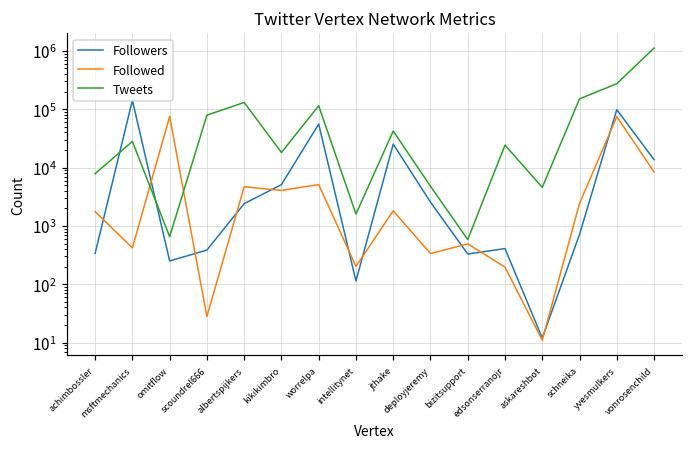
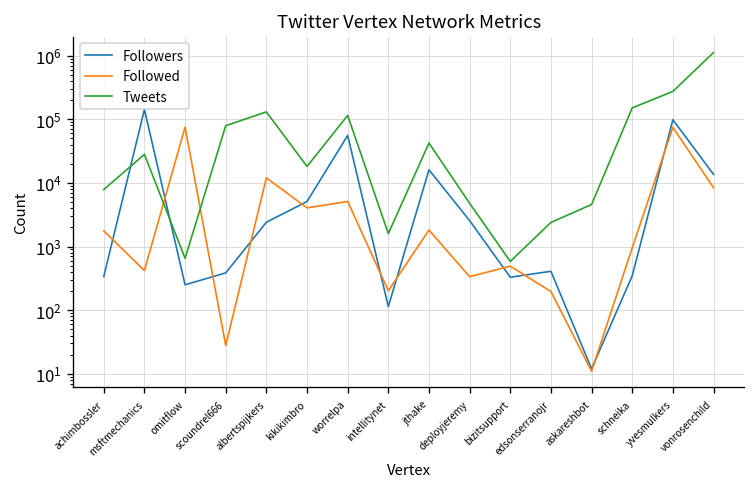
  {
    "Followers": {
      "achimbossler": 300,
      "msftmechanics": 140000,
      "omitflow": 300,
      "scoundrel666": 400,
      "albertspijkers": 2000,
      "kikikimbro": 5000,
      "worrelpa": 60000,
      "intellitynet": 110,
-     "jthake": 30000,
+     "jthake": 16000,
      "deployjeremy": 3000,
      "bizitsupport": 300,
      "edsonserranojr": 400,
-     "schneika": 700,
+     "schneika": 300,
      "yvesmulkers": 100000,
      "vonrosenchild": 14000
    },
    "Followed": {
      "achimbossler": 1800,
      "msftmechanics": 400,
      "omitflow": 80000,
      "scoundrel666": 30,
-     "albertspijkers": 5000,
+     "albertspijkers": 12000,
      "kikikimbro": 4000,
      "worrelpa": 5000,
      "intellitynet": 200,
      "jthake": 1800,
      "deployjeremy": 300,
      "bizitsupport": 500,
      "edsonserranojr": 200,
-     "schneika": 2000,
+     "schneika": 1000,
      "yvesmulkers": 70000,
      "vonrosenchild": 8000
    },
    "Tweets": {
      "achimbossler": 8000,
      "msftmechanics": 30000,
      "omitflow": 700,
      "scoundrel666": 80000,
      "albertspijkers": 130000,
      "kikikimbro": 18000,
      "worrelpa": 120000,
      "intellitynet": 1600,
      "jthake": 40000,
      "deployjeremy": 5000,
      "bizitsupport": 600,
-     "edsonserranojr": 20000,
+     "edsonserranojr": 2000,
      "askareshbot": 5000,
      "schneika": 150000,
      "yvesmulkers": 300000,
      "vonrosenchild": 1100000
    }
  }
